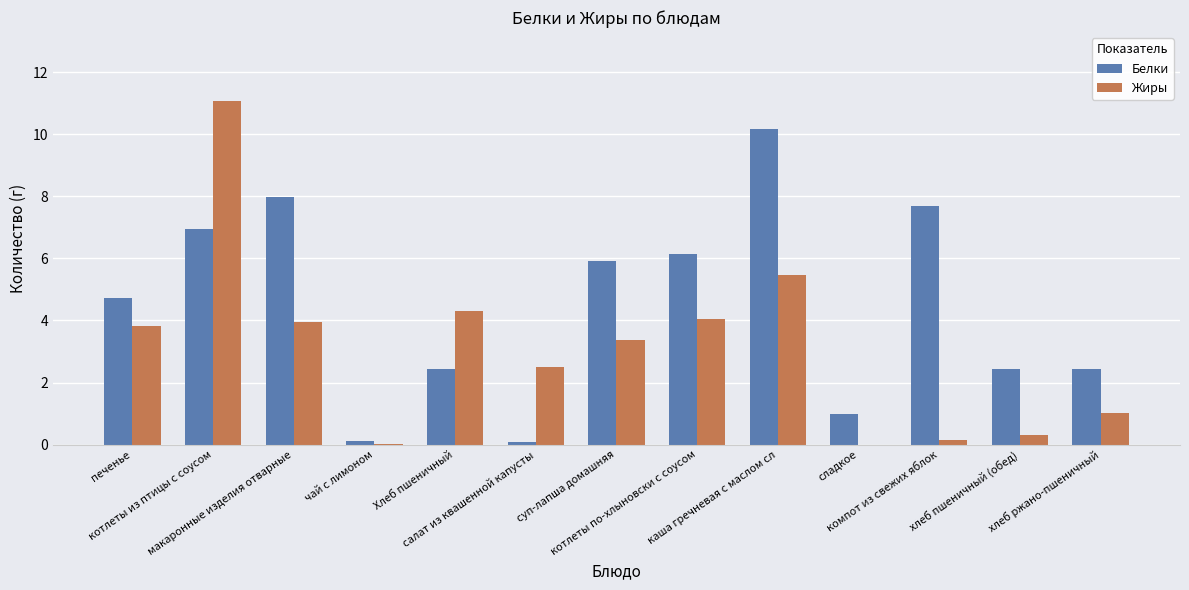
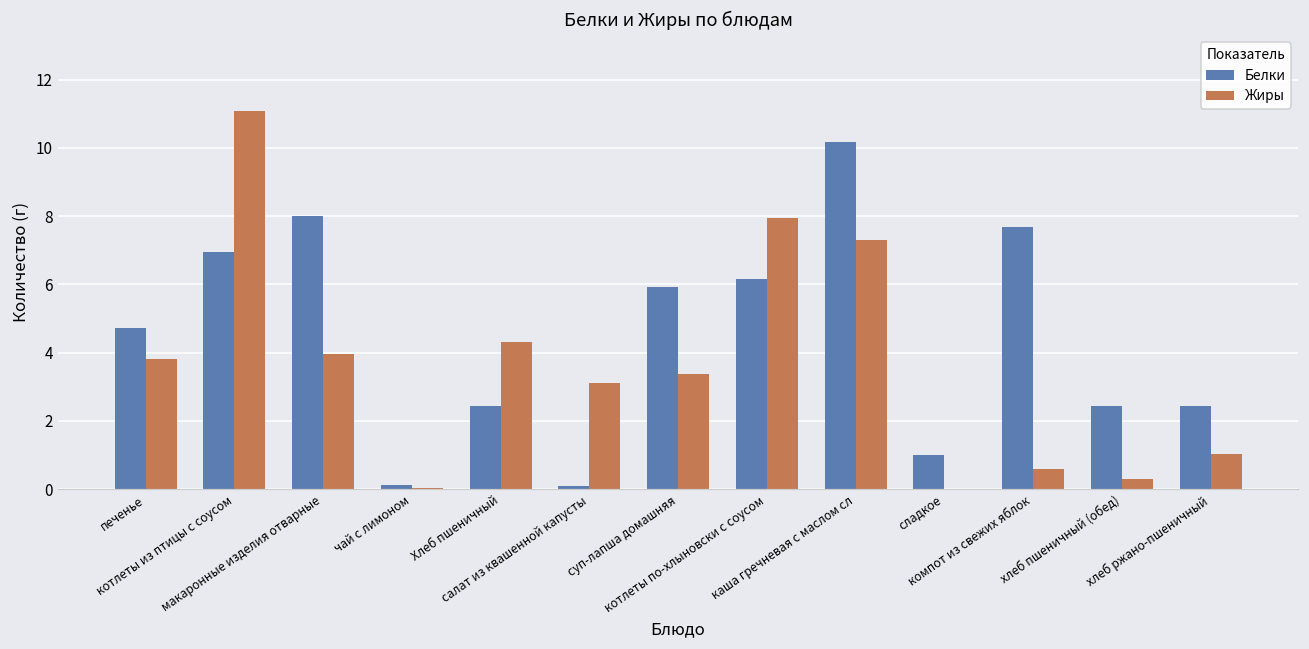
  {
    "Белки": {
      "печенье": 4.7,
      "котлеты из птицы с соусом": 6.9,
      "макаронные изделия отварные": 8.0,
      "чай с лимоном": 0.1,
      "Хлеб пшеничный": 2.4,
      "салат из квашенной капусты": 0.1,
      "суп-лапша домашняя": 5.9,
      "котлеты по-хлыновски с соусом": 6.2,
      "каша гречневая с маслом сл": 10.2,
      "сладкое": 1.0,
      "компот из свежих яблок": 7.7,
      "хлеб пшеничный (обед)": 2.4,
      "хлеб ржано-пшеничный": 2.4
    },
    "Жиры": {
      "печенье": 3.8,
      "котлеты из птицы с соусом": 11.1,
      "макаронные изделия отварные": 4.0,
      "Хлеб пшеничный": 4.3,
-     "салат из квашенной капусты": 2.5,
+     "салат из квашенной капусты": 3.1,
      "суп-лапша домашняя": 3.4,
-     "котлеты по-хлыновски с соусом": 4.1,
-     "каша гречневая с маслом сл": 5.5,
+     "котлеты по-хлыновски с соусом": 7.9,
+     "каша гречневая с маслом сл": 7.3,
      "сладкое": 0.0,
-     "компот из свежих яблок": 0.2,
+     "компот из свежих яблок": 0.6,
      "хлеб пшеничный (обед)": 0.3,
      "хлеб ржано-пшеничный": 1.0
    }
  }
